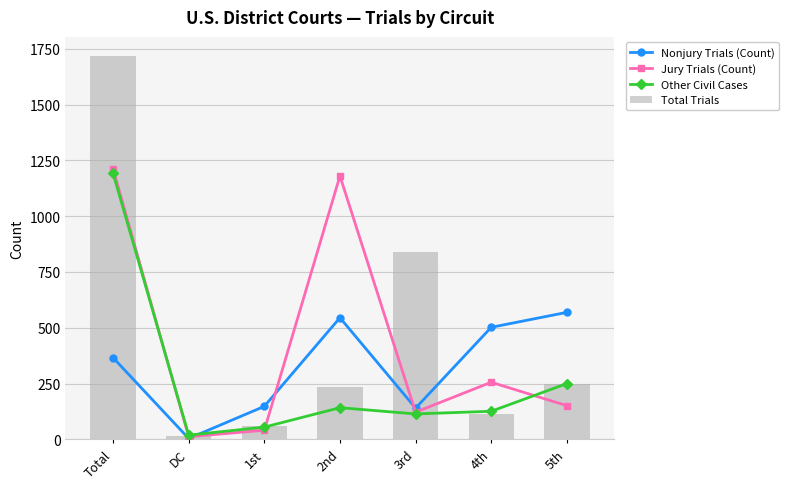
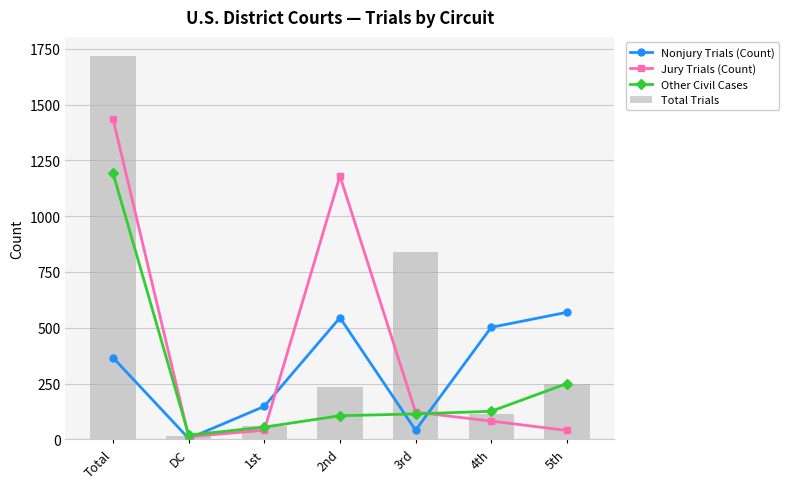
  {
    "Nonjury Trials (Count)": {
      "Total": 370,
      "1st": 150,
      "2nd": 550,
-     "3rd": 140,
+     "3rd": 40,
      "4th": 500,
      "5th": 570
    },
    "Total Trials": {
      "Total": 1720,
      "DC": 20,
      "1st": 60,
      "2nd": 240,
      "3rd": 840,
      "4th": 110,
      "5th": 250
    },
    "Jury Trials (Count)": {
-     "Total": 1210,
+     "Total": 1430,
      "1st": 40,
      "2nd": 1180,
-     "4th": 260,
-     "5th": 150
+     "4th": 80,
+     "5th": 40
    },
    "Other Civil Cases": {
      "Total": 1190,
      "1st": 60,
-     "2nd": 140,
+     "2nd": 110,
      "4th": 130,
      "5th": 250
    }
  }
